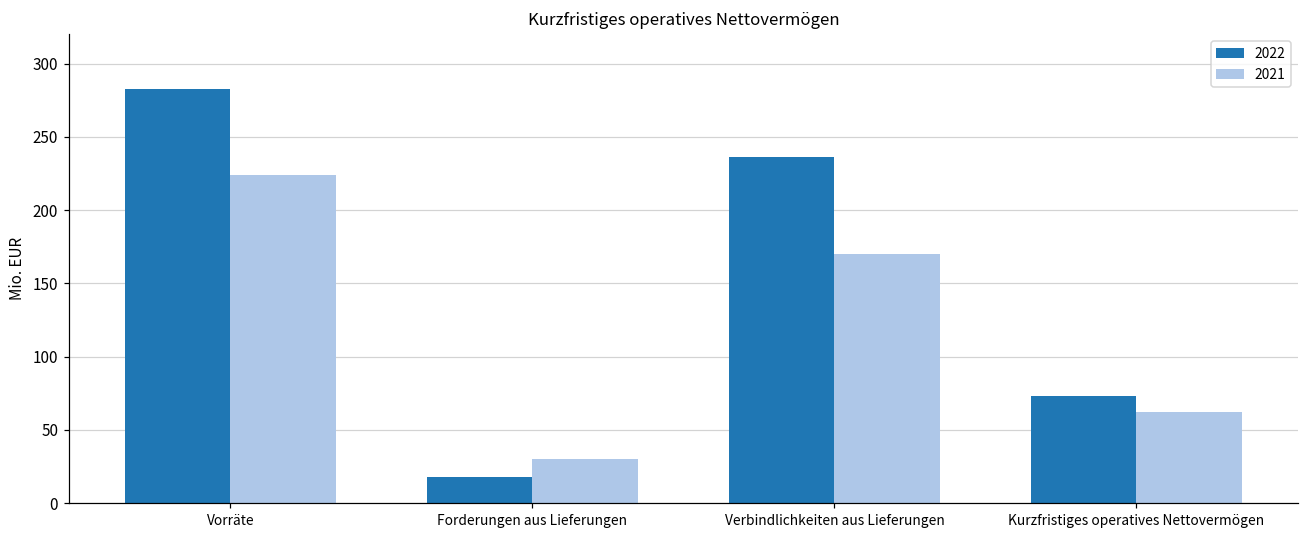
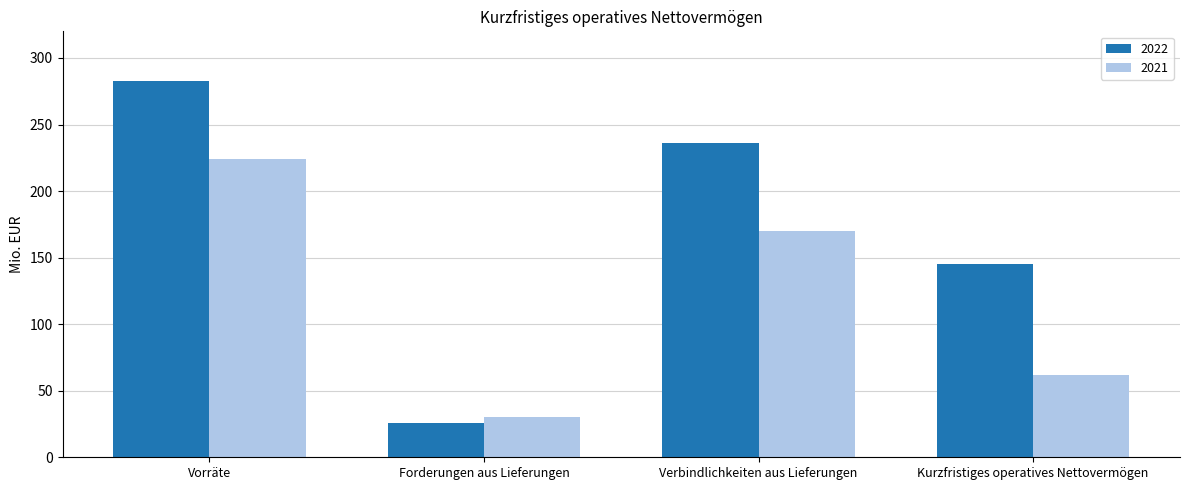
  {
    "2022": {
      "Vorräte": 283,
-     "Forderungen aus Lieferungen": 18,
+     "Forderungen aus Lieferungen": 26,
      "Verbindlichkeiten aus Lieferungen": 236,
-     "Kurzfristiges operatives Nettovermögen": 73
+     "Kurzfristiges operatives Nettovermögen": 145
    },
    "2021": {
      "Vorräte": 224,
      "Forderungen aus Lieferungen": 30,
      "Verbindlichkeiten aus Lieferungen": 170,
      "Kurzfristiges operatives Nettovermögen": 62
    }
  }
